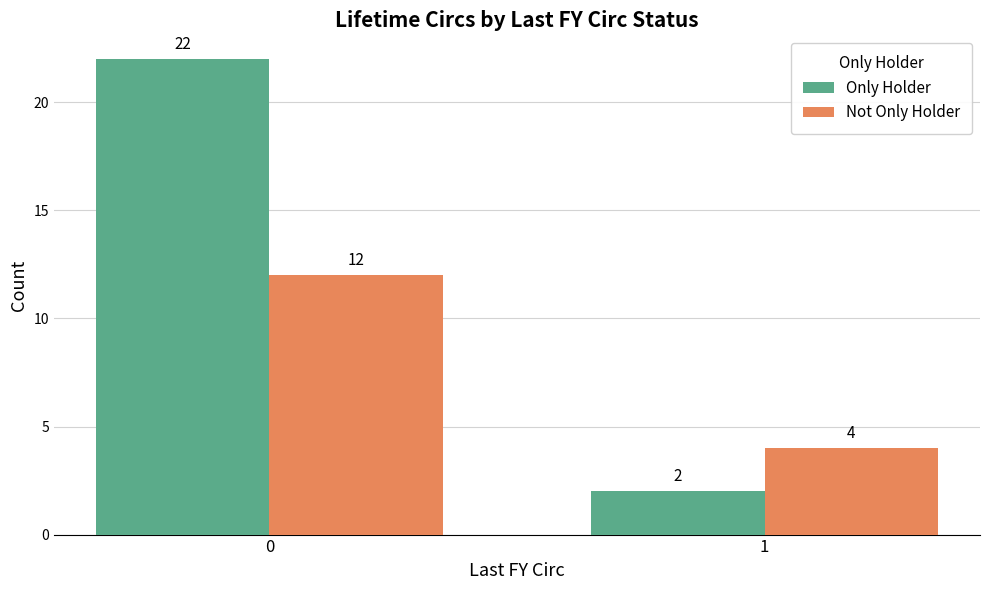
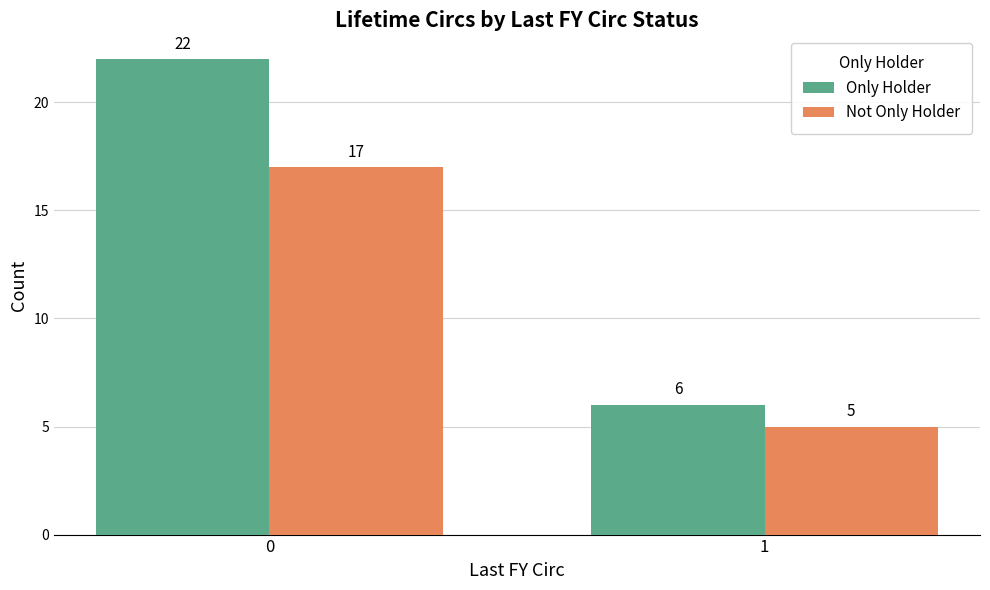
  {
    "Only Holder": {
      "0": 22,
-     "1": 2
+     "1": 6
    },
    "Not Only Holder": {
-     "0": 12,
-     "1": 4
+     "0": 17,
+     "1": 5
    }
  }
